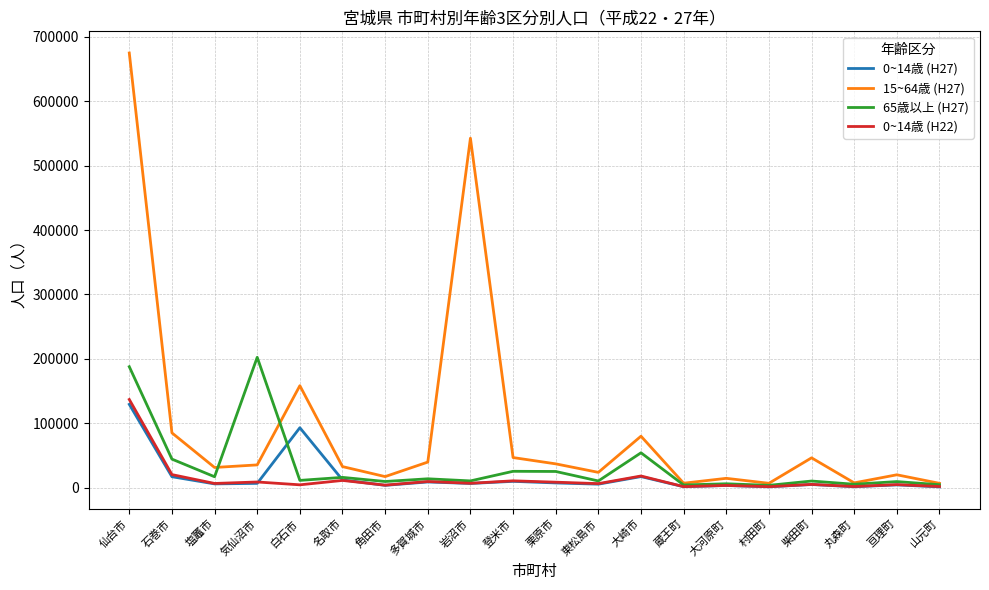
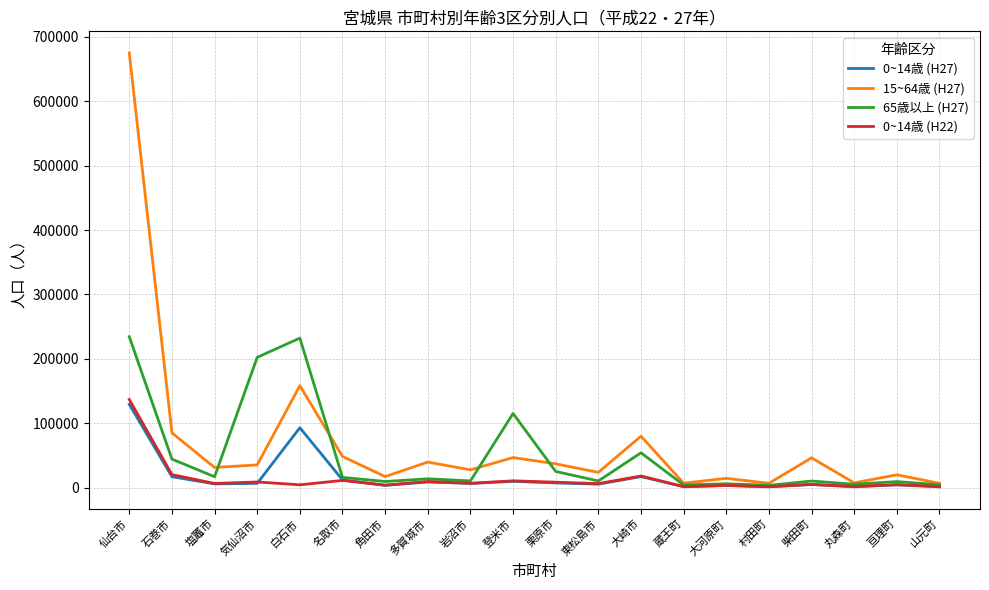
  {
    "0~14歳 (H27)": {
      "仙台市": 130000,
      "白石市": 90000
    },
    "15~64歳 (H27)": {
      "仙台市": 670000,
      "石巻市": 90000,
      "塩竈市": 30000,
      "気仙沼市": 40000,
      "白石市": 160000,
-     "名取市": 30000,
+     "名取市": 50000,
      "角田市": 20000,
      "多賀城市": 40000,
-     "岩沼市": 540000,
+     "岩沼市": 30000,
      "登米市": 50000,
      "栗原市": 40000,
      "東松島市": 20000,
      "大崎市": 80000,
      "大河原町": 10000,
      "柴田町": 50000,
      "亘理町": 20000
    },
    "65歳以上 (H27)": {
-     "仙台市": 190000,
+     "仙台市": 230000,
      "石巻市": 40000,
      "塩竈市": 20000,
      "気仙沼市": 200000,
-     "白石市": 10000,
+     "白石市": 230000,
      "角田市": 10000,
      "多賀城市": 10000,
-     "登米市": 30000,
+     "登米市": 120000,
      "栗原市": 30000,
      "東松島市": 10000,
      "大崎市": 50000,
      "柴田町": 10000,
      "亘理町": 10000
    },
    "0~14歳 (H22)": {
      "仙台市": 140000,
      "白石市": 0
    }
  }
